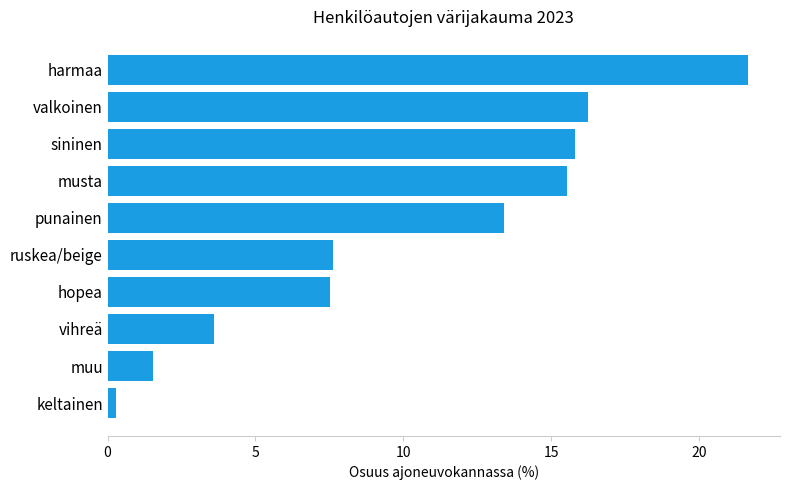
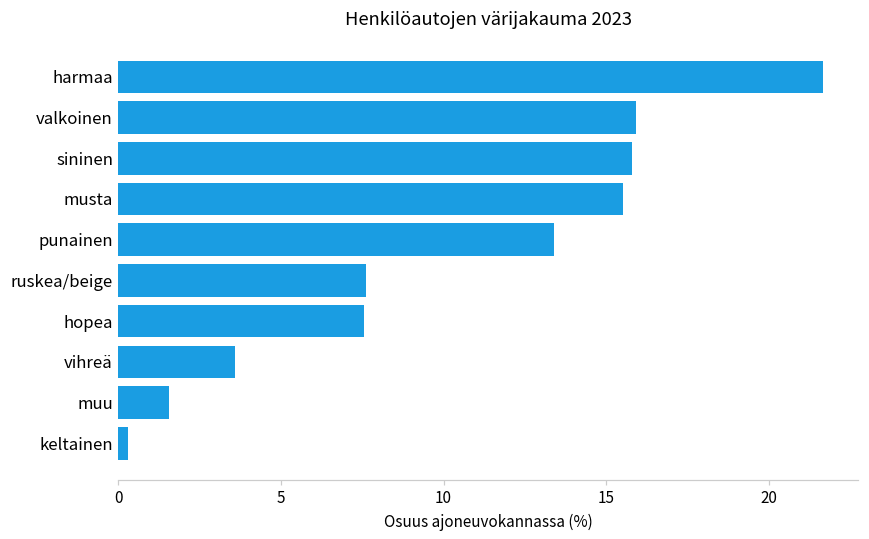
  {
    "harmaa": 21.7,
-   "valkoinen": 16.3,
+   "valkoinen": 15.9,
    "sininen": 15.8,
    "musta": 15.5,
    "punainen": 13.4,
    "ruskea/beige": 7.6,
    "hopea": 7.5,
    "vihreä": 3.6,
    "muu": 1.5,
    "keltainen": 0.3
  }
